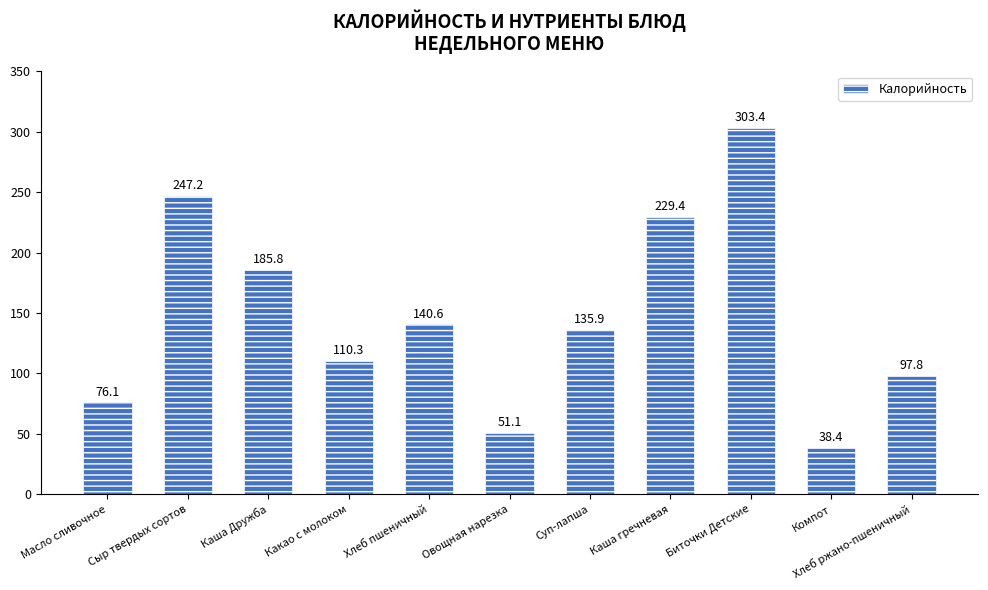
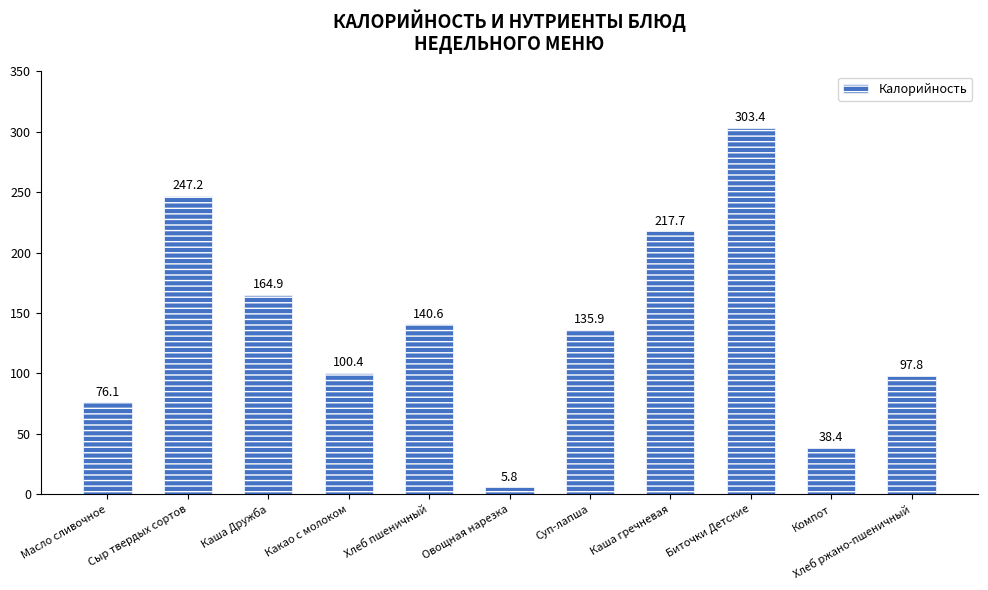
  {
    "Масло сливочное": 76.1,
    "Сыр твердых сортов": 247.2,
-   "Каша Дружба": 185.8,
-   "Какао с молоком": 110.3,
+   "Каша Дружба": 164.9,
+   "Какао с молоком": 100.4,
    "Хлеб пшеничный": 140.6,
-   "Овощная нарезка": 51.1,
+   "Овощная нарезка": 5.8,
    "Суп-лапша": 135.9,
-   "Каша гречневая": 229.4,
+   "Каша гречневая": 217.7,
    "Биточки Детские": 303.4,
    "Компот": 38.4,
    "Хлеб ржано-пшеничный": 97.8
  }
